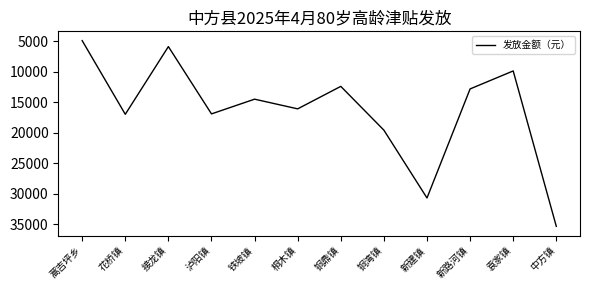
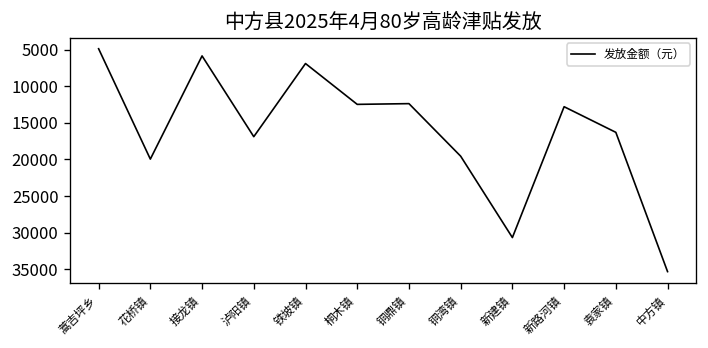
  {
    "蒿吉坪乡": 5000,
-   "花桥镇": 17000,
+   "花桥镇": 20000,
    "接龙镇": 6000,
    "泸阳镇": 17000,
-   "铁坡镇": 14000,
-   "桐木镇": 16000,
+   "铁坡镇": 7000,
+   "桐木镇": 12000,
    "铜鼎镇": 12000,
    "铜湾镇": 20000,
    "新建镇": 31000,
    "新路河镇": 13000,
-   "袁家镇": 10000,
+   "袁家镇": 16000,
    "中方镇": 35000
  }
